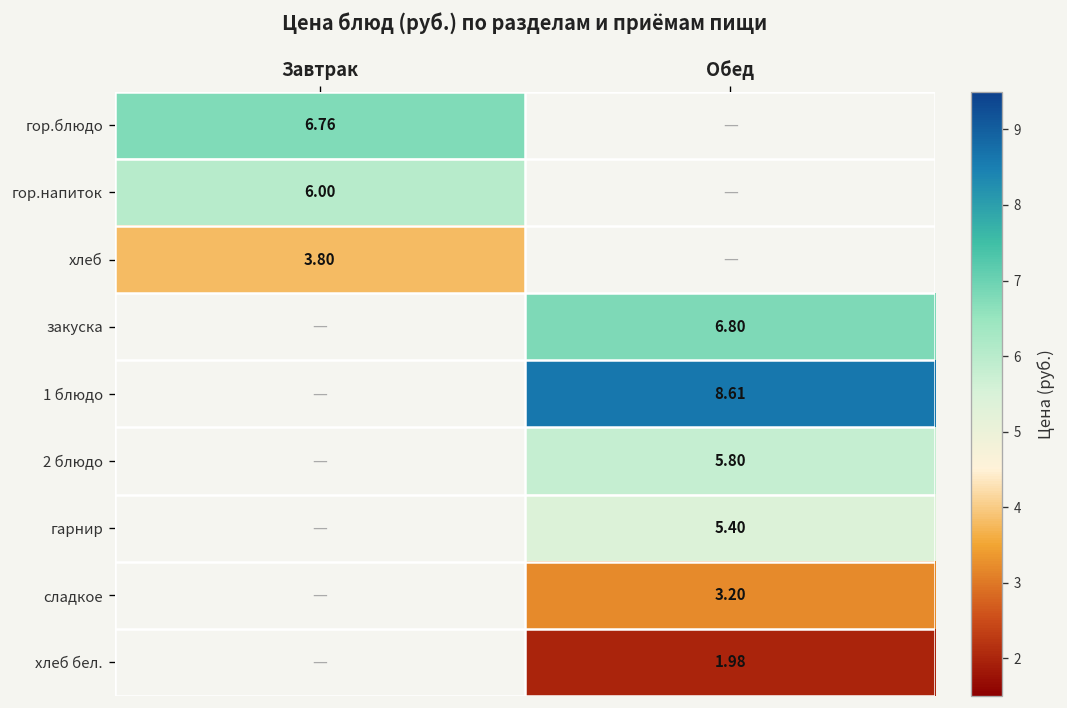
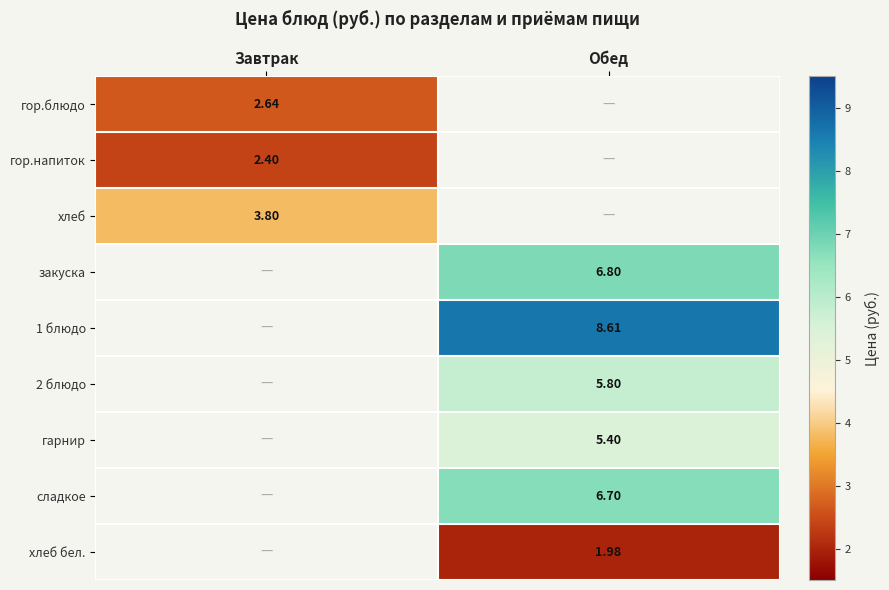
  {
    "гор.блюдо": {
-     "Завтрак": 6.76
+     "Завтрак": 2.64
    },
    "гор.напиток": {
-     "Завтрак": 6.00
+     "Завтрак": 2.40
    },
    "хлеб": {
      "Завтрак": 3.80
    },
    "закуска": {
      "Обед": 6.80
    },
    "1 блюдо": {
      "Обед": 8.61
    },
    "2 блюдо": {
      "Обед": 5.80
    },
    "гарнир": {
      "Обед": 5.40
    },
    "сладкое": {
-     "Обед": 3.20
+     "Обед": 6.70
    },
    "хлеб бел.": {
      "Обед": 1.98
    }
  }
